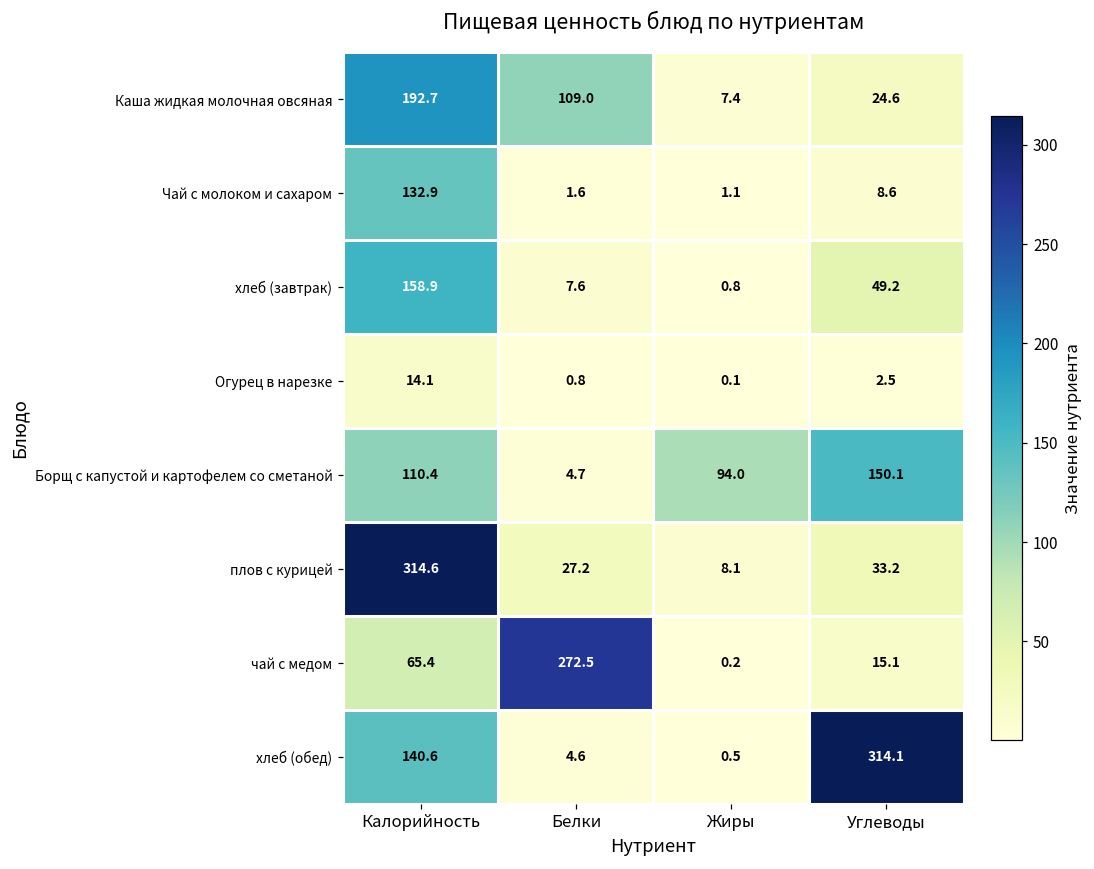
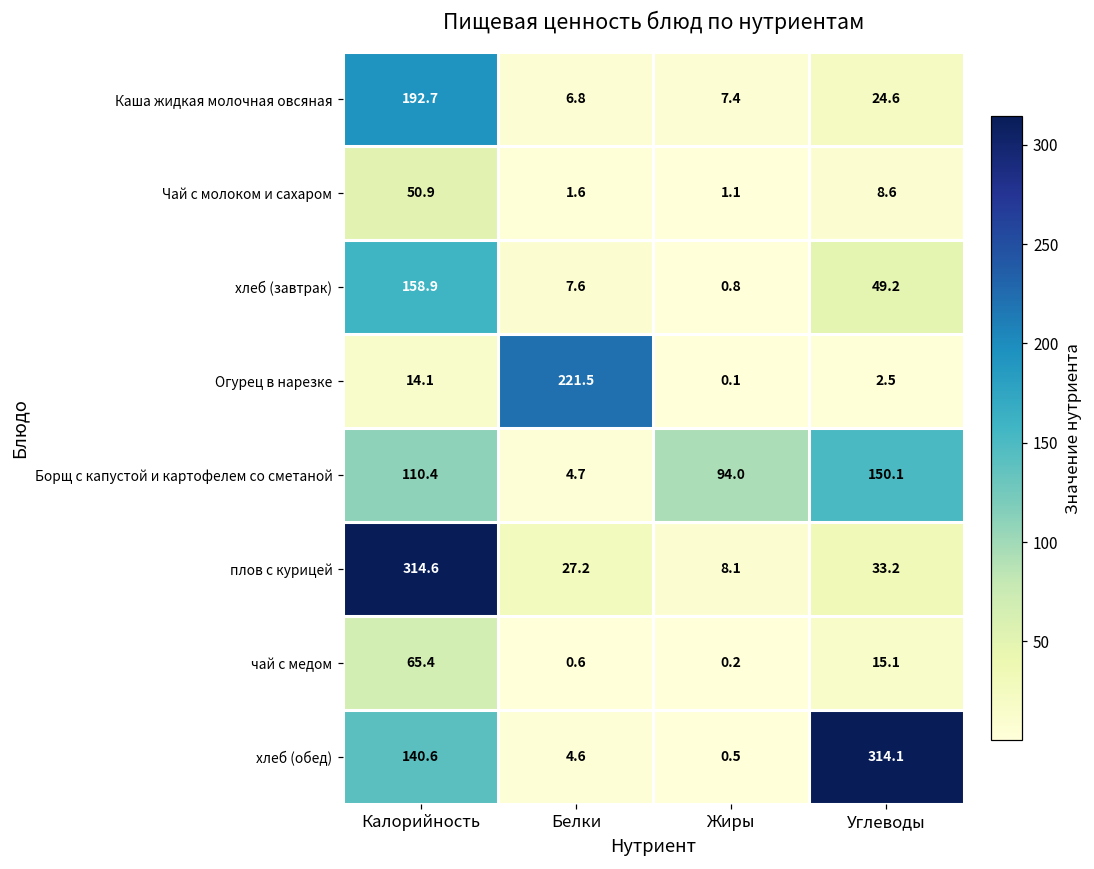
  {
    "Каша жидкая молочная овсяная": {
      "Калорийность": 192.7,
-     "Белки": 109.0,
+     "Белки": 6.8,
      "Жиры": 7.4,
      "Углеводы": 24.6
    },
    "Чай с молоком и сахаром": {
-     "Калорийность": 132.9,
+     "Калорийность": 50.9,
      "Белки": 1.6,
      "Жиры": 1.1,
      "Углеводы": 8.6
    },
    "хлеб (завтрак)": {
      "Калорийность": 158.9,
      "Белки": 7.6,
      "Жиры": 0.8,
      "Углеводы": 49.2
    },
    "Огурец в нарезке": {
      "Калорийность": 14.1,
-     "Белки": 0.8,
+     "Белки": 221.5,
      "Жиры": 0.1,
      "Углеводы": 2.5
    },
    "Борщ с капустой и картофелем со сметаной": {
      "Калорийность": 110.4,
      "Белки": 4.7,
      "Жиры": 94.0,
      "Углеводы": 150.1
    },
    "плов с курицей": {
      "Калорийность": 314.6,
      "Белки": 27.2,
      "Жиры": 8.1,
      "Углеводы": 33.2
    },
    "чай с медом": {
      "Калорийность": 65.4,
-     "Белки": 272.5,
+     "Белки": 0.6,
      "Жиры": 0.2,
      "Углеводы": 15.1
    },
    "хлеб (обед)": {
      "Калорийность": 140.6,
      "Белки": 4.6,
      "Жиры": 0.5,
      "Углеводы": 314.1
    }
  }
